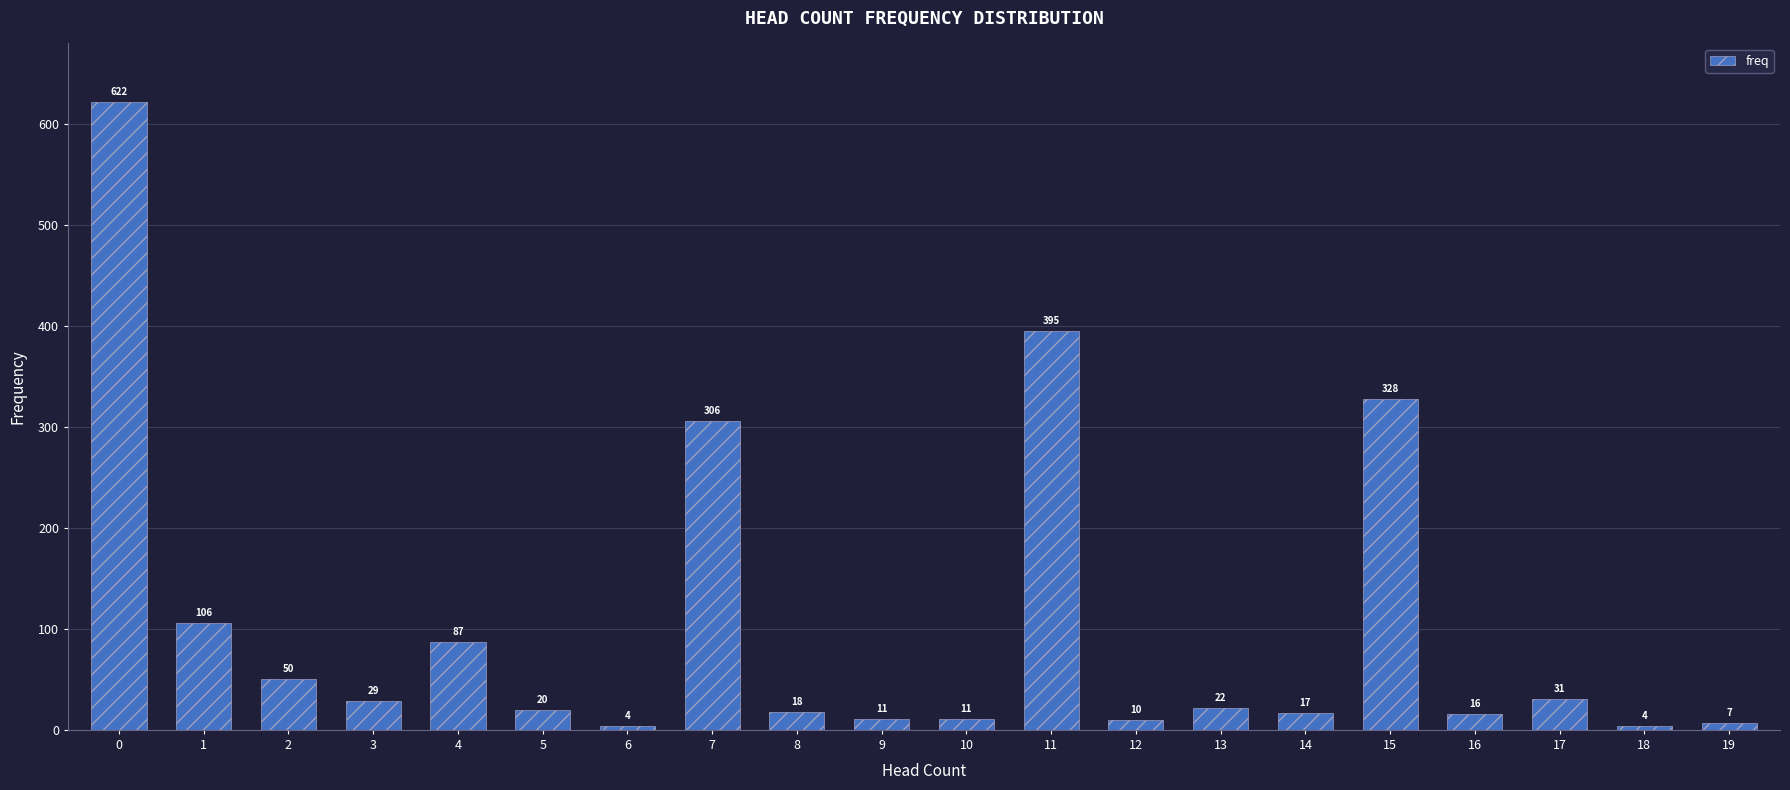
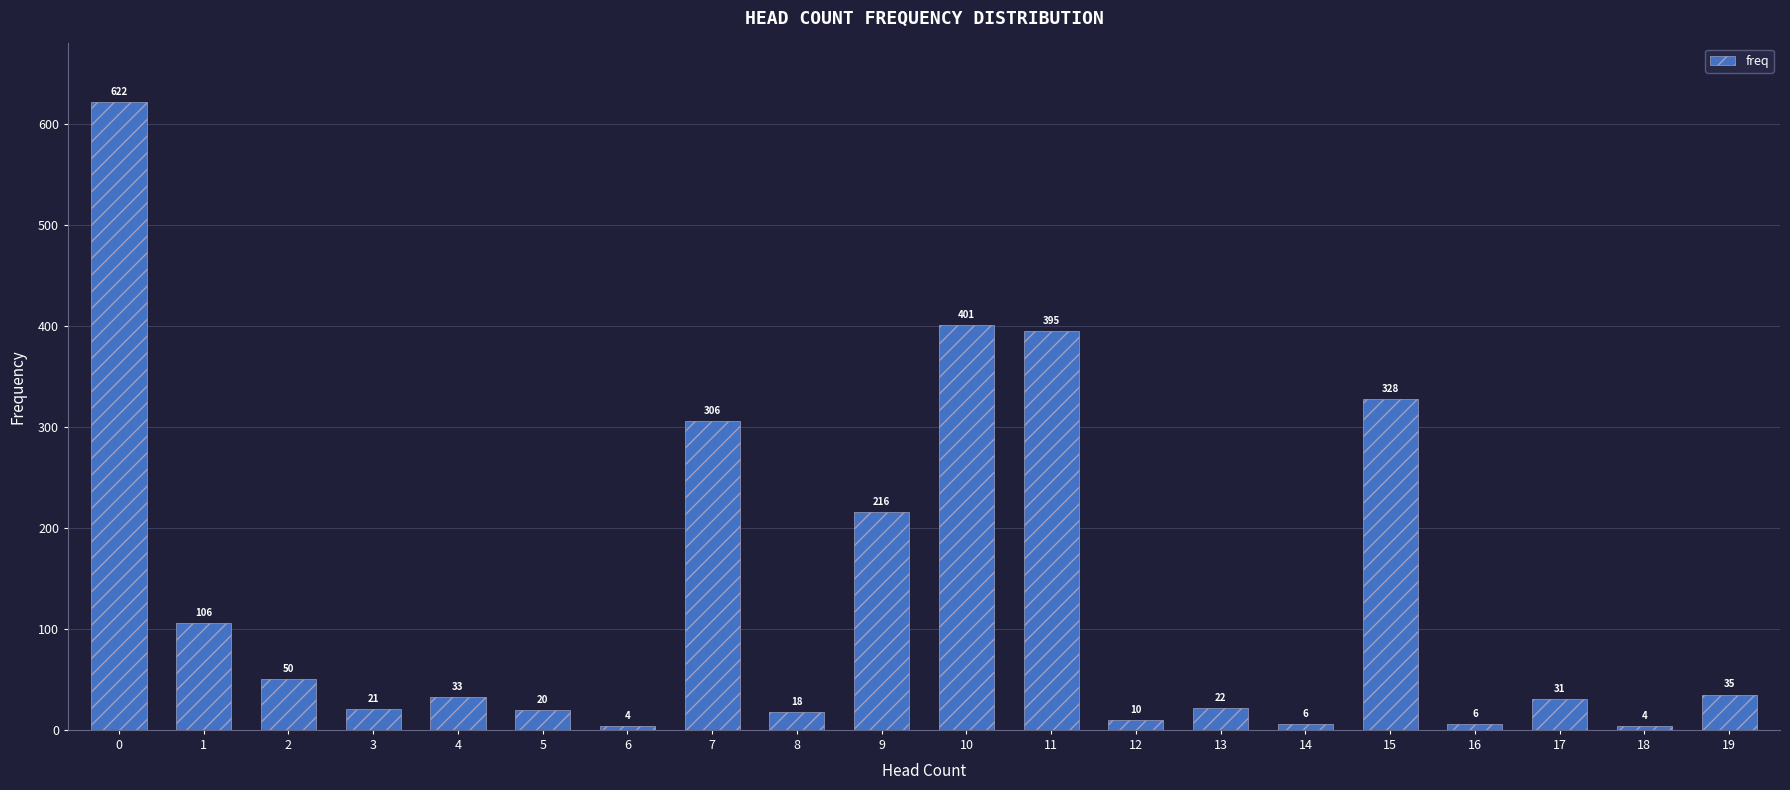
  {
    "0": 622,
    "1": 106,
    "2": 50,
-   "3": 29,
-   "4": 87,
+   "3": 21,
+   "4": 33,
    "5": 20,
    "6": 4,
    "7": 306,
    "8": 18,
-   "9": 11,
-   "10": 11,
+   "9": 216,
+   "10": 401,
    "11": 395,
    "12": 10,
    "13": 22,
-   "14": 17,
+   "14": 6,
    "15": 328,
-   "16": 16,
+   "16": 6,
    "17": 31,
    "18": 4,
-   "19": 7
+   "19": 35
  }
